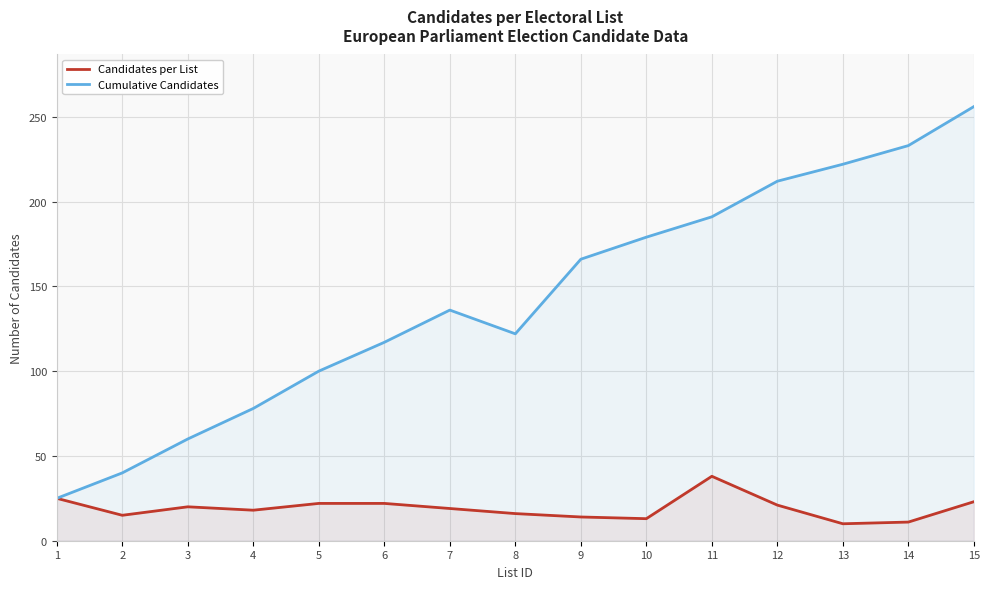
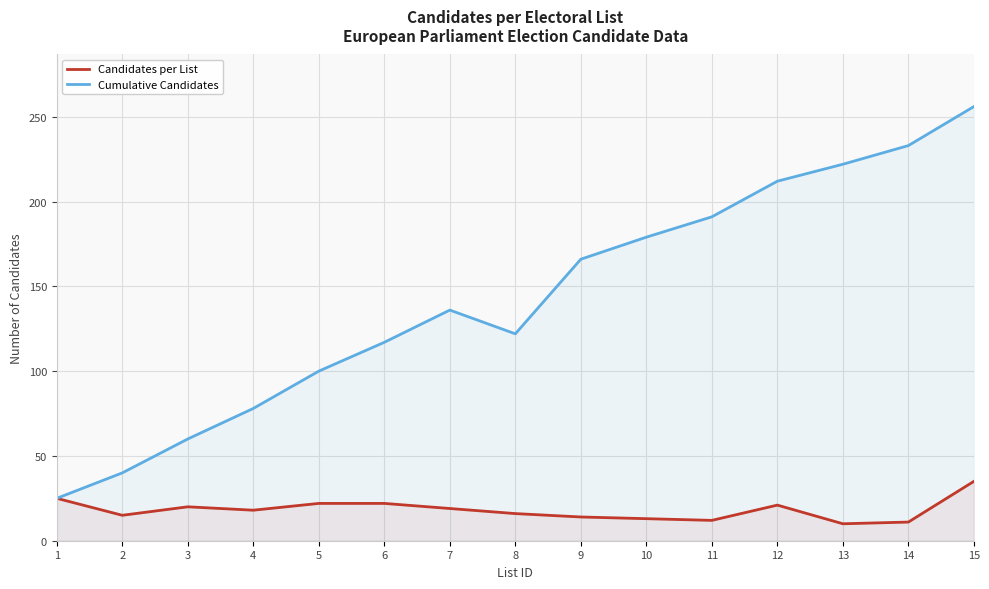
  {
    "Candidates per List": {
      "2": 15,
      "3": 20,
      "4": 18,
      "5": 22,
      "6": 22,
      "7": 19,
      "8": 16,
      "9": 14,
      "10": 13,
-     "11": 38,
+     "11": 12,
      "12": 21,
      "13": 10,
      "14": 11,
-     "15": 23
+     "15": 35
    },
    "Cumulative Candidates": {
      "2": 40,
      "3": 60,
      "4": 78,
      "5": 100,
      "6": 117,
      "7": 136,
      "8": 122,
      "9": 166,
      "10": 179,
      "11": 191,
      "12": 212,
      "13": 222,
      "14": 233,
      "15": 256
    }
  }
